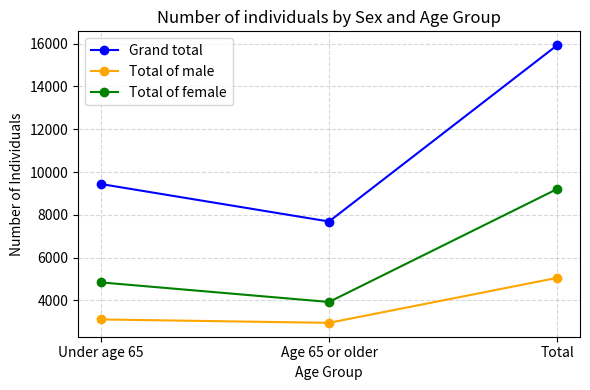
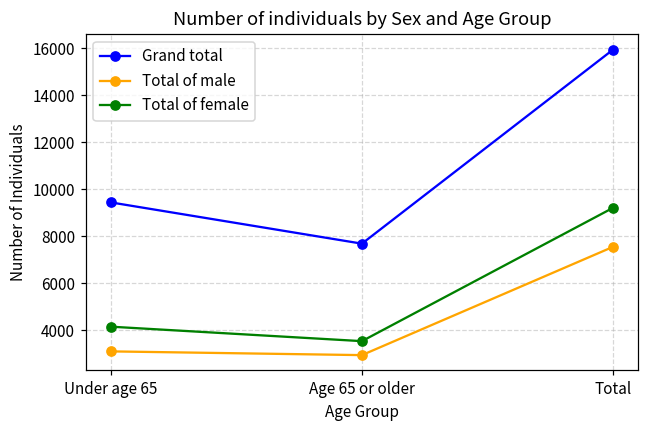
  {
    "Grand total": {
      "Under age 65": 9400,
      "Age 65 or older": 7700,
      "Total": 15900
    },
    "Total of male": {
      "Under age 65": 3100,
      "Age 65 or older": 2900,
-     "Total": 5100
+     "Total": 7500
    },
    "Total of female": {
-     "Under age 65": 4800,
-     "Age 65 or older": 3900,
+     "Under age 65": 4200,
+     "Age 65 or older": 3500,
      "Total": 9200
    }
  }
